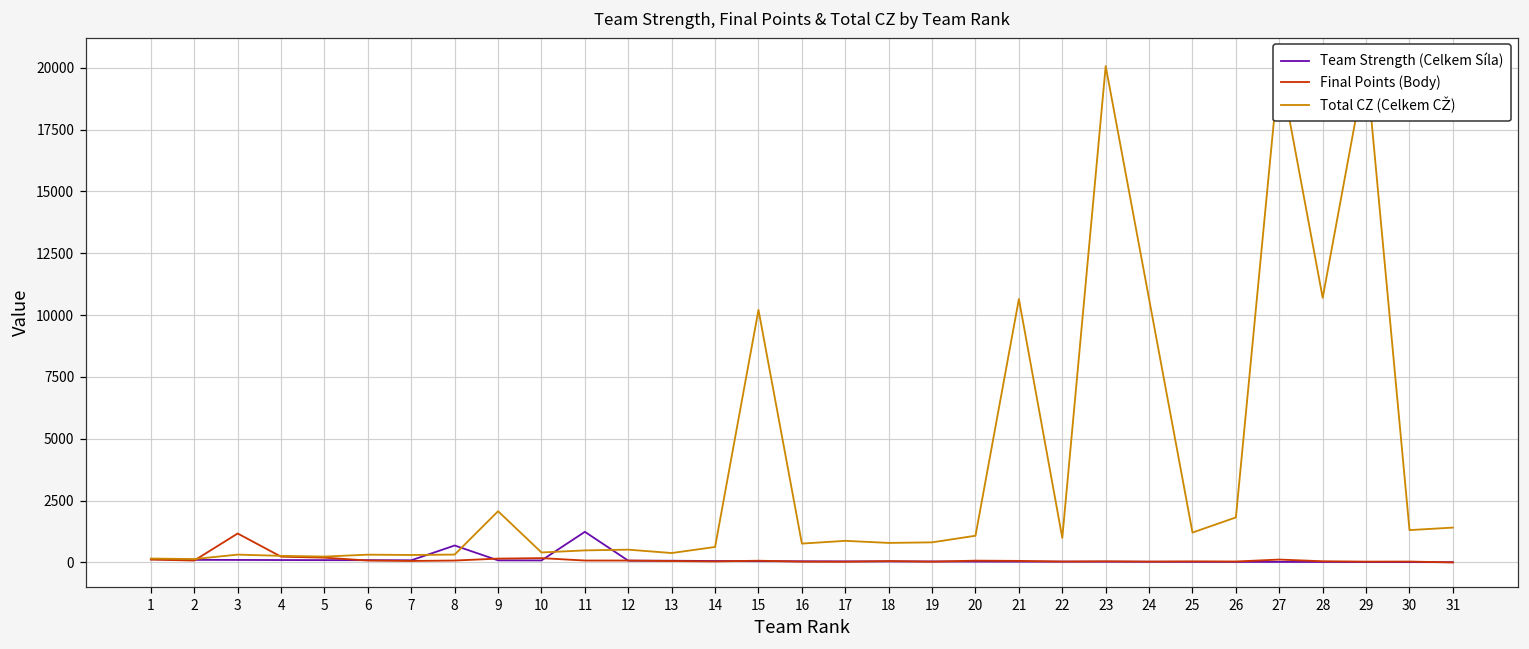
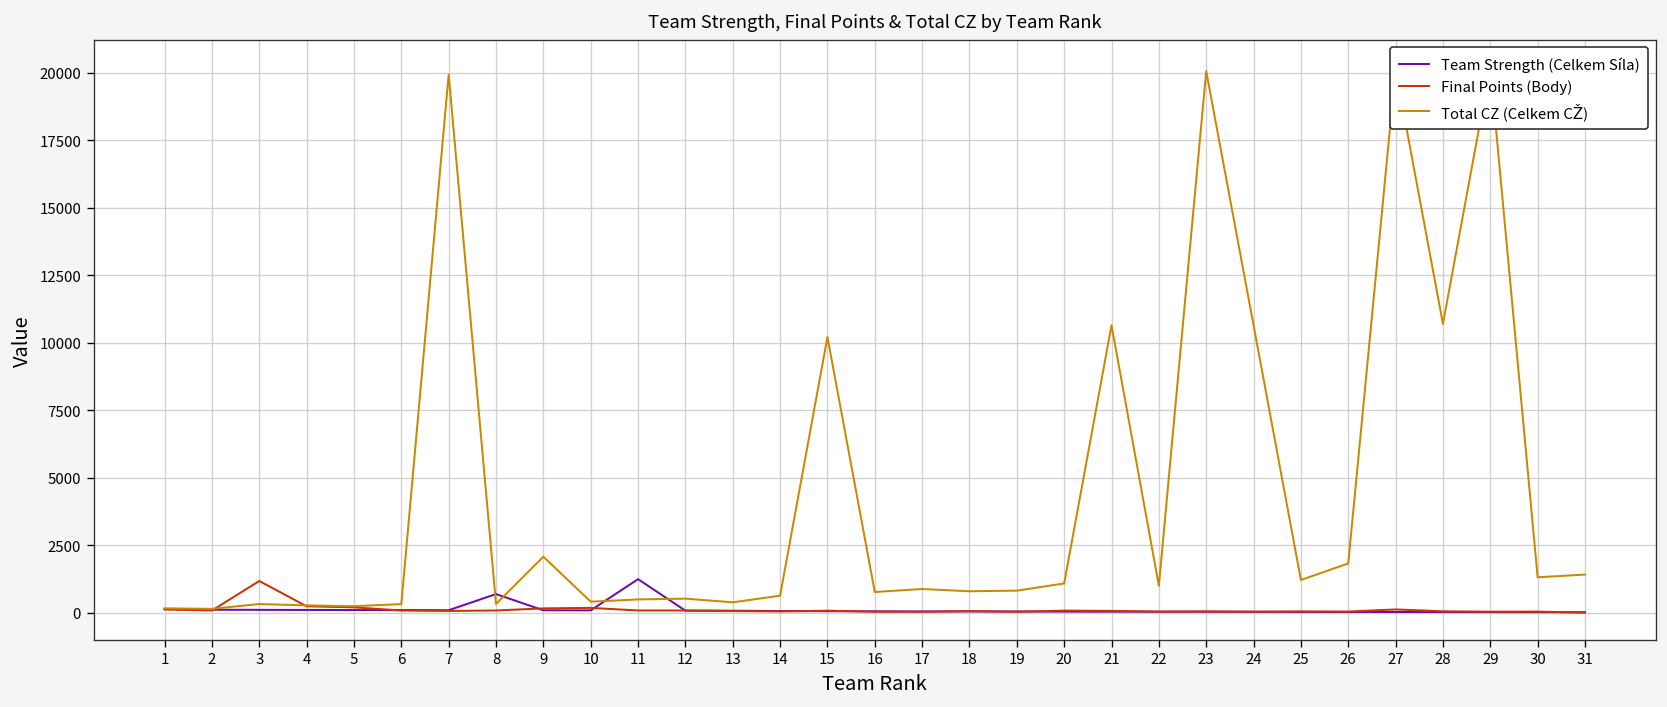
  {
    "Team Strength (Celkem Síla)": {
      "3": 100,
      "4": 100,
      "8": 700,
      "11": 1200
    },
    "Final Points (Body)": {
      "3": 1200,
      "8": 100,
      "11": 100
    },
    "Total CZ (Celkem CŽ)": {
      "3": 300,
      "6": 300,
-     "7": 300,
+     "7": 19900,
      "8": 300,
      "9": 2100,
      "10": 400,
      "11": 500,
      "12": 500,
      "13": 400,
      "14": 600,
      "15": 10200,
      "16": 800,
      "17": 900,
      "18": 800,
      "19": 800,
      "20": 1100,
      "21": 10600,
      "22": 1000,
      "23": 20100,
      "24": 10600,
      "25": 1200,
      "26": 1800,
      "28": 10700,
      "30": 1300,
      "31": 1400
    }
  }
